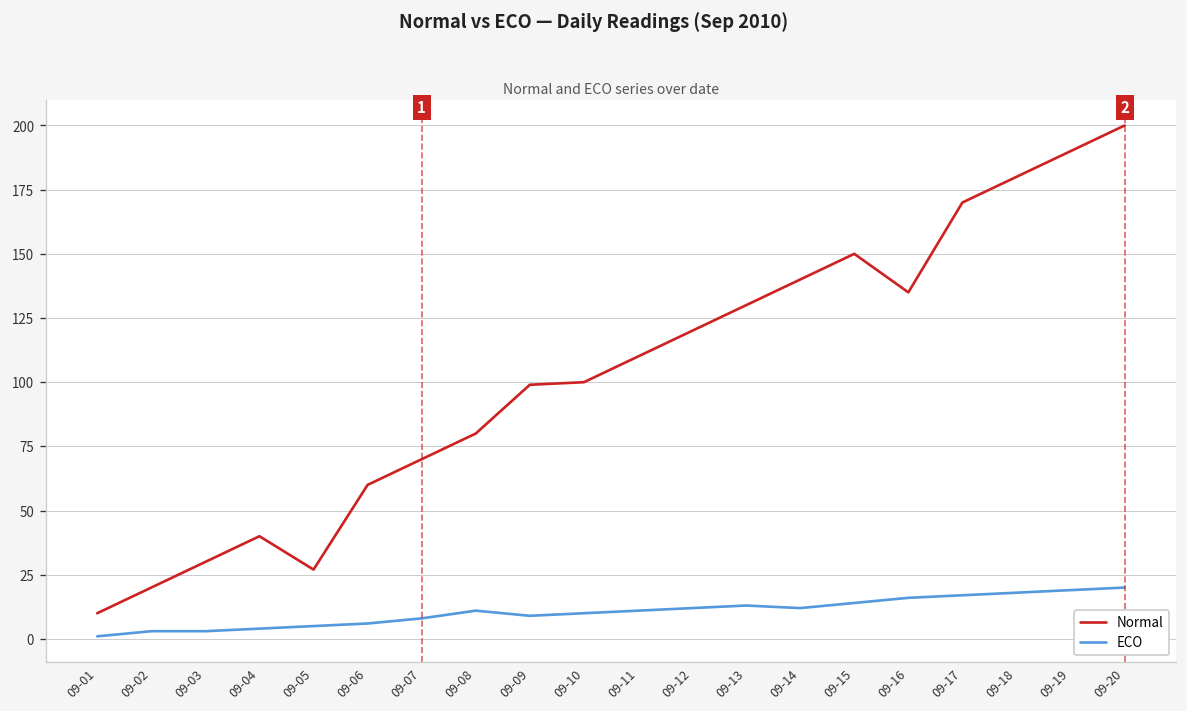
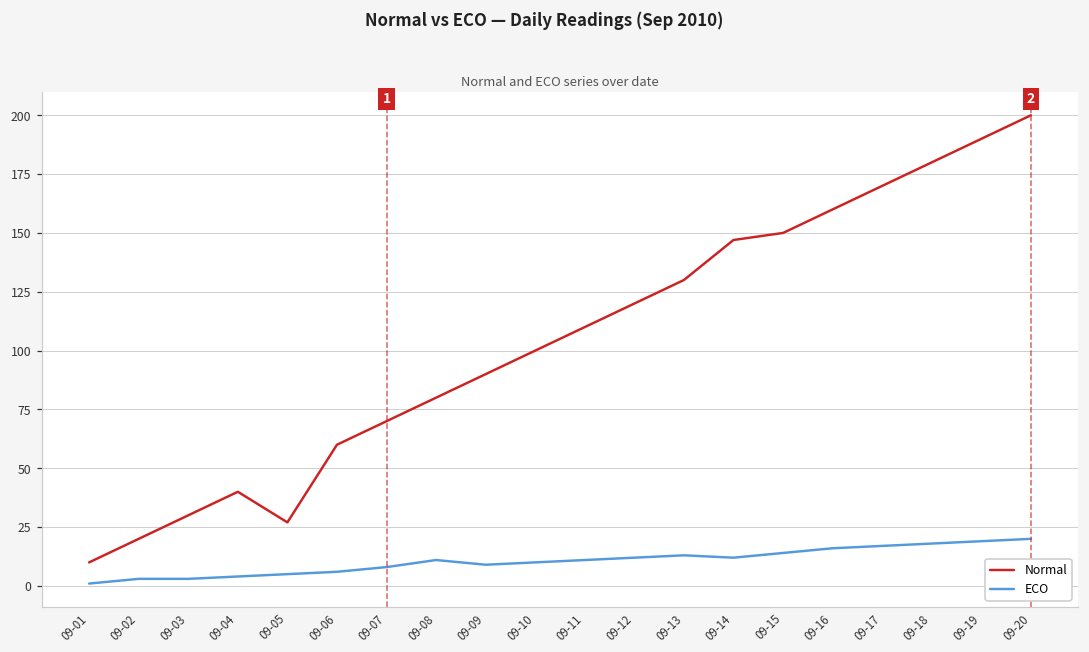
  {
    "Normal": {
      "09-01": 10,
      "09-02": 20,
      "09-03": 30,
      "09-04": 40,
      "09-05": 27,
      "09-06": 60,
      "09-07": 70,
      "09-08": 80,
-     "09-09": 99,
+     "09-09": 90,
      "09-10": 100,
      "09-11": 110,
      "09-12": 120,
      "09-13": 130,
-     "09-14": 140,
+     "09-14": 147,
      "09-15": 150,
-     "09-16": 135,
+     "09-16": 160,
      "09-17": 170,
      "09-18": 180,
      "09-19": 190
    },
    "ECO": {
      "09-01": 1,
      "09-02": 3,
      "09-03": 3,
      "09-04": 4,
      "09-05": 5,
      "09-06": 6,
      "09-07": 8,
      "09-08": 11,
      "09-09": 9,
      "09-10": 10,
      "09-11": 11,
      "09-12": 12,
      "09-13": 13,
      "09-14": 12,
      "09-15": 14,
      "09-16": 16,
      "09-17": 17,
      "09-18": 18,
      "09-19": 19,
      "09-20": 20
    }
  }
